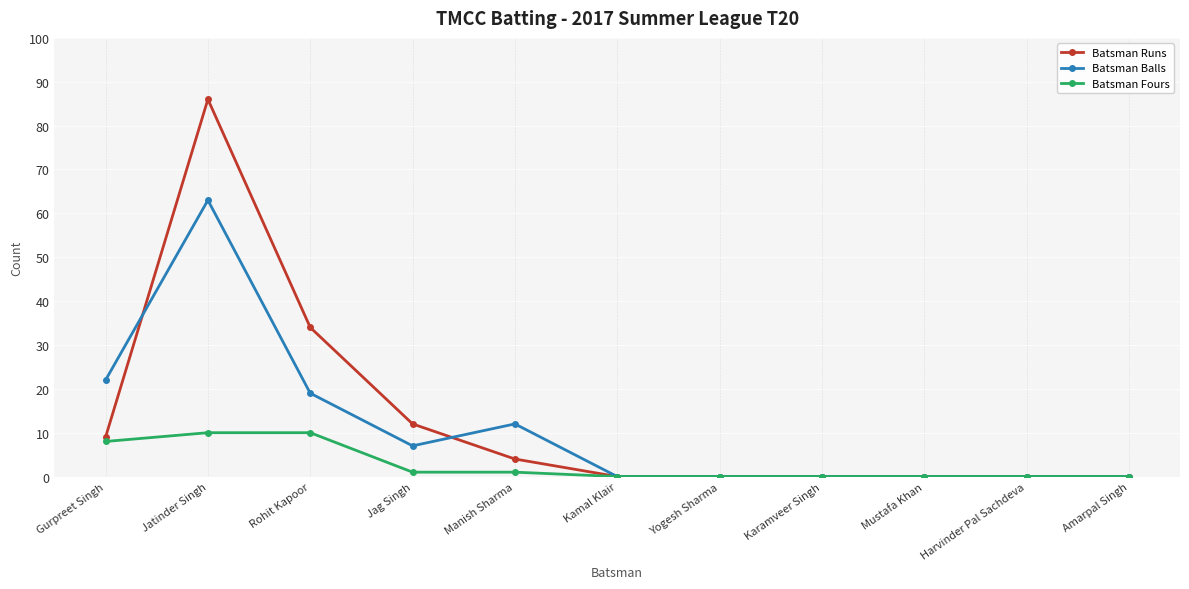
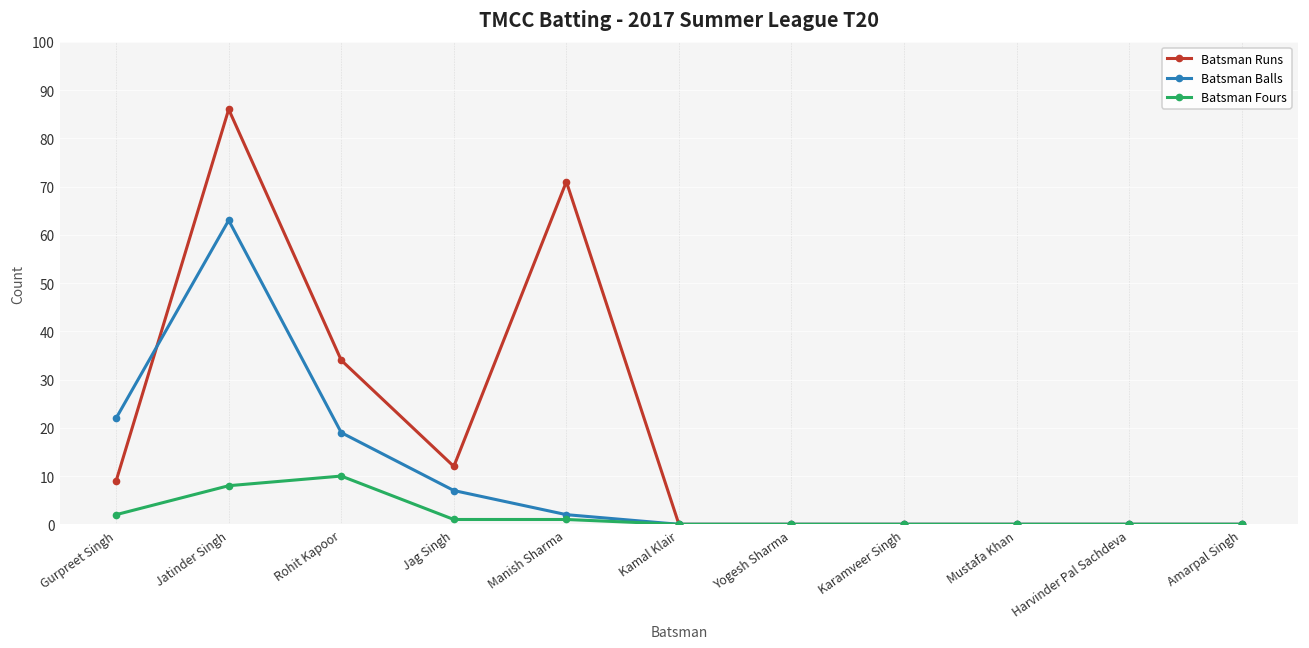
  {
    "Batsman Runs": {
      "Gurpreet Singh": 9,
      "Jatinder Singh": 86,
      "Rohit Kapoor": 34,
      "Jag Singh": 12,
-     "Manish Sharma": 4
+     "Manish Sharma": 71
    },
    "Batsman Balls": {
      "Gurpreet Singh": 22,
      "Jatinder Singh": 63,
      "Rohit Kapoor": 19,
      "Jag Singh": 7,
-     "Manish Sharma": 12
+     "Manish Sharma": 2
    },
    "Batsman Fours": {
-     "Gurpreet Singh": 8,
-     "Jatinder Singh": 10,
+     "Gurpreet Singh": 2,
+     "Jatinder Singh": 8,
      "Rohit Kapoor": 10,
      "Jag Singh": 1,
      "Manish Sharma": 1
    }
  }
